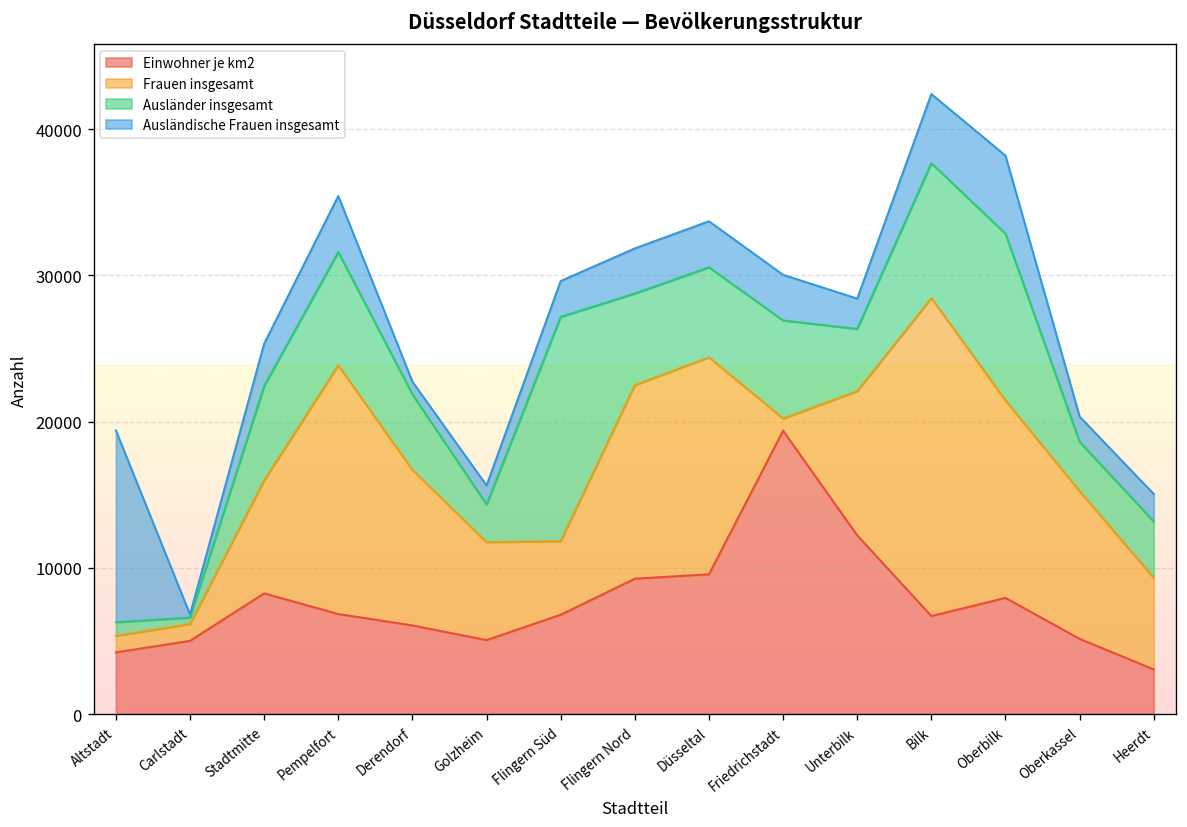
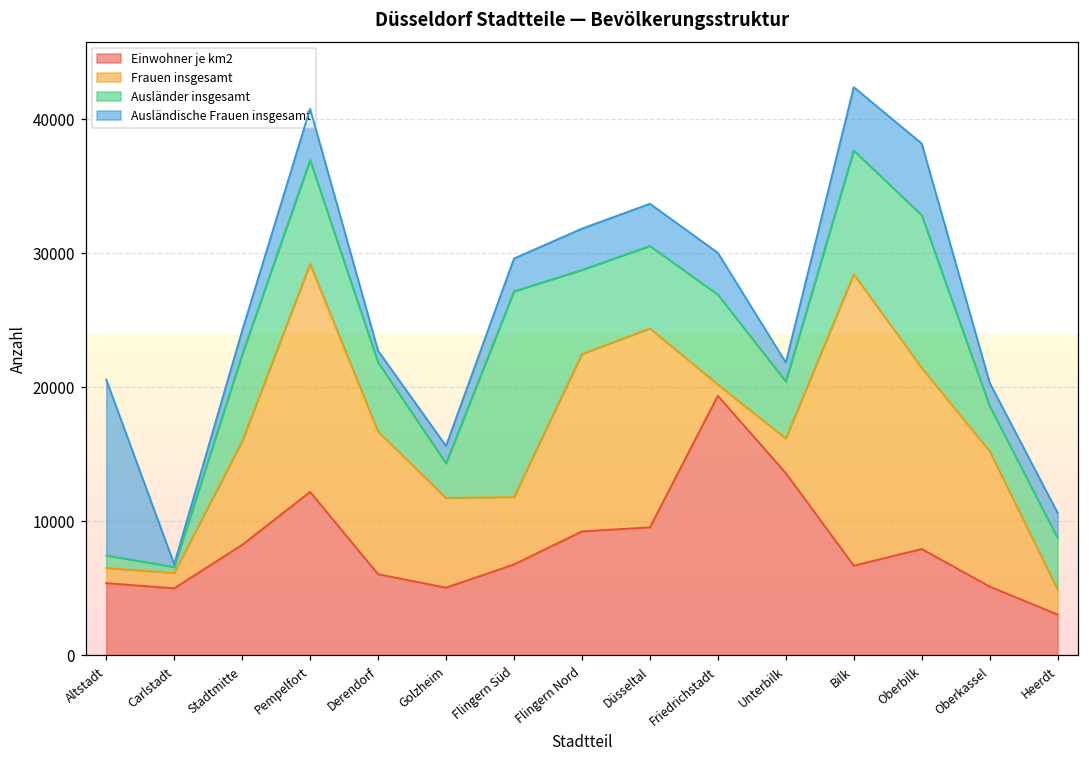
  {
    "Einwohner je km2": {
-     "Altstadt": 4200,
+     "Altstadt": 5400,
      "Carlstadt": 5000,
      "Stadtmitte": 8300,
-     "Pempelfort": 6800,
+     "Pempelfort": 12200,
      "Derendorf": 6100,
      "Golzheim": 5100,
      "Flingern Süd": 6800,
      "Flingern Nord": 9300,
      "Düsseltal": 9600,
      "Friedrichstadt": 19400,
-     "Unterbilk": 12200,
+     "Unterbilk": 13600,
      "Bilk": 6700,
      "Oberbilk": 7900,
      "Oberkassel": 5100,
      "Heerdt": 3100
    },
    "Frauen insgesamt": {
      "Altstadt": 1100,
      "Carlstadt": 1200,
      "Stadtmitte": 7700,
      "Pempelfort": 17000,
      "Derendorf": 10600,
      "Golzheim": 6700,
      "Flingern Süd": 5000,
      "Flingern Nord": 13200,
      "Düsseltal": 14800,
      "Friedrichstadt": 800,
-     "Unterbilk": 9900,
+     "Unterbilk": 2600,
      "Bilk": 21800,
      "Oberbilk": 13500,
      "Oberkassel": 10100,
-     "Heerdt": 6300
+     "Heerdt": 1900
    },
    "Ausländer insgesamt": {
      "Altstadt": 900,
      "Carlstadt": 400,
      "Stadtmitte": 6500,
      "Pempelfort": 7800,
      "Derendorf": 5200,
      "Golzheim": 2600,
      "Flingern Süd": 15300,
      "Flingern Nord": 6300,
      "Düsseltal": 6200,
      "Friedrichstadt": 6700,
      "Unterbilk": 4300,
      "Bilk": 9200,
      "Oberbilk": 11400,
      "Oberkassel": 3400,
      "Heerdt": 3900
    },
    "Ausländische Frauen insgesamt": {
      "Altstadt": 13100,
      "Carlstadt": 200,
-     "Stadtmitte": 2900,
+     "Stadtmitte": 1800,
      "Derendorf": 900,
      "Golzheim": 1300,
      "Flingern Süd": 2500,
      "Flingern Nord": 3100,
      "Düsseltal": 3200,
      "Friedrichstadt": 3100,
-     "Unterbilk": 2100,
+     "Unterbilk": 1400,
      "Bilk": 4700,
      "Oberbilk": 5300,
      "Oberkassel": 1700,
      "Heerdt": 1900
    }
  }
